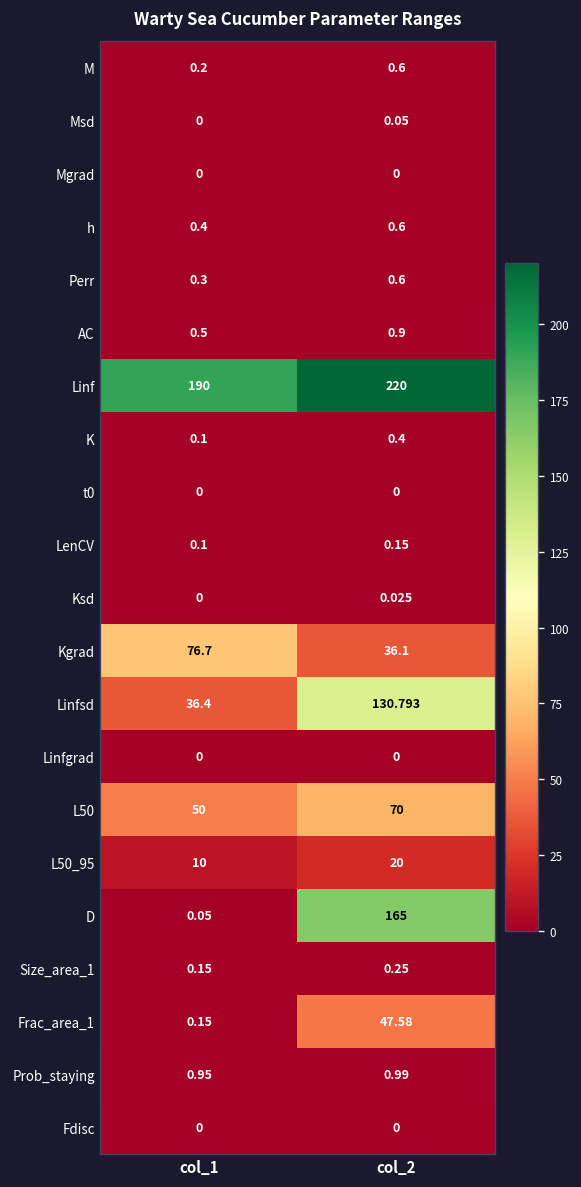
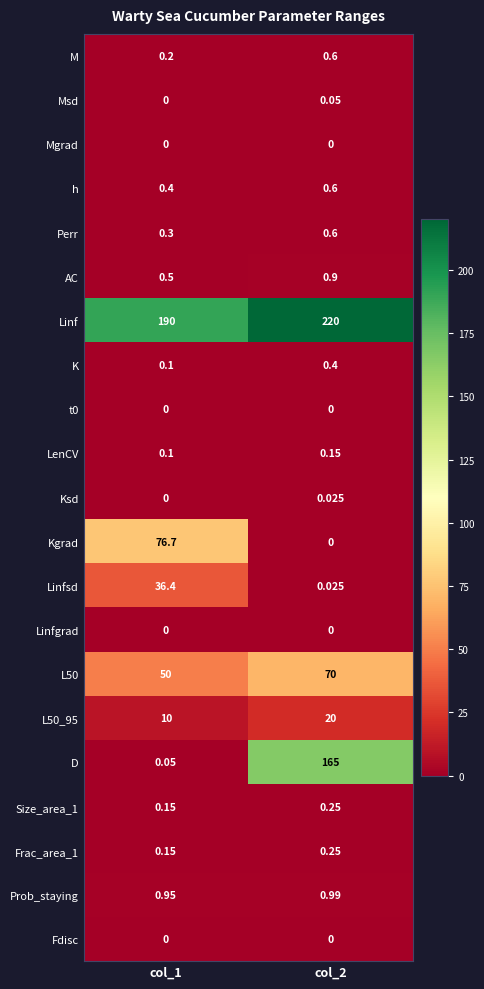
  {
    "M": {
      "col_1": 0.2,
      "col_2": 0.6
    },
    "Msd": {
      "col_1": 0,
      "col_2": 0.05
    },
    "Mgrad": {
      "col_1": 0,
      "col_2": 0
    },
    "h": {
      "col_1": 0.4,
      "col_2": 0.6
    },
    "Perr": {
      "col_1": 0.3,
      "col_2": 0.6
    },
    "AC": {
      "col_1": 0.5,
      "col_2": 0.9
    },
    "Linf": {
      "col_1": 190,
      "col_2": 220
    },
    "K": {
      "col_1": 0.1,
      "col_2": 0.4
    },
    "t0": {
      "col_1": 0,
      "col_2": 0
    },
    "LenCV": {
      "col_1": 0.1,
      "col_2": 0.15
    },
    "Ksd": {
      "col_1": 0,
      "col_2": 0.025
    },
    "Kgrad": {
      "col_1": 76.7,
-     "col_2": 36.1
+     "col_2": 0
    },
    "Linfsd": {
      "col_1": 36.4,
-     "col_2": 130.793
+     "col_2": 0.025
    },
    "Linfgrad": {
      "col_1": 0,
      "col_2": 0
    },
    "L50": {
      "col_1": 50,
      "col_2": 70
    },
    "L50_95": {
      "col_1": 10,
      "col_2": 20
    },
    "D": {
      "col_1": 0.05,
      "col_2": 165
    },
    "Size_area_1": {
      "col_1": 0.15,
      "col_2": 0.25
    },
    "Frac_area_1": {
      "col_1": 0.15,
-     "col_2": 47.58
+     "col_2": 0.25
    },
    "Prob_staying": {
      "col_1": 0.95,
      "col_2": 0.99
    },
    "Fdisc": {
      "col_1": 0,
      "col_2": 0
    }
  }
